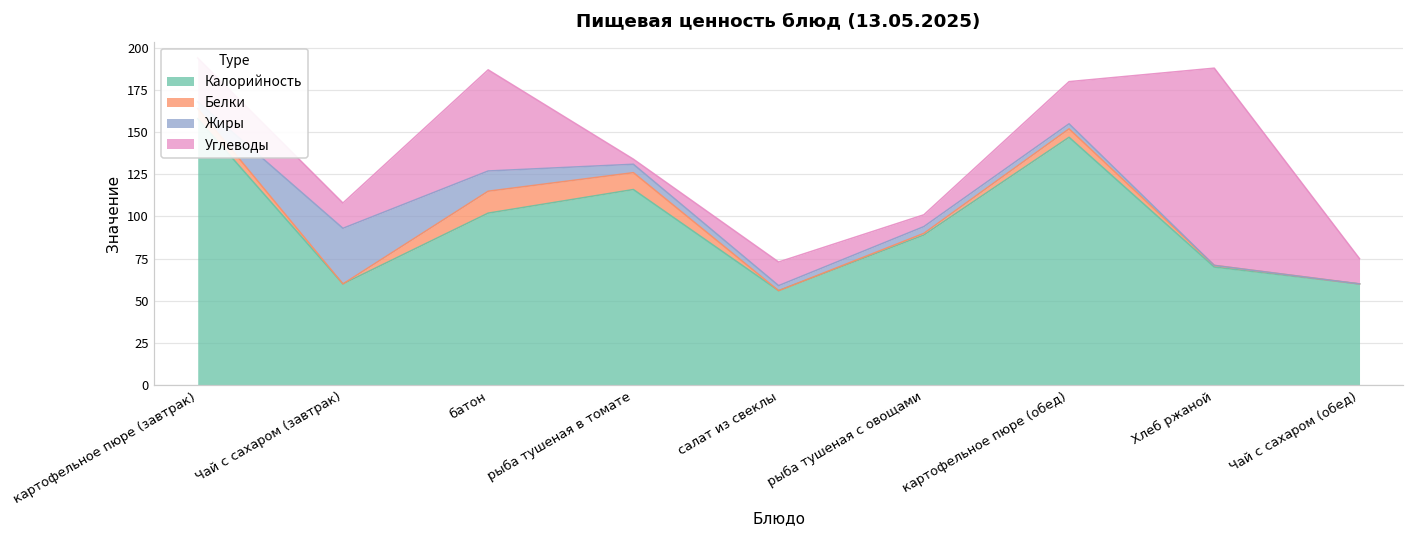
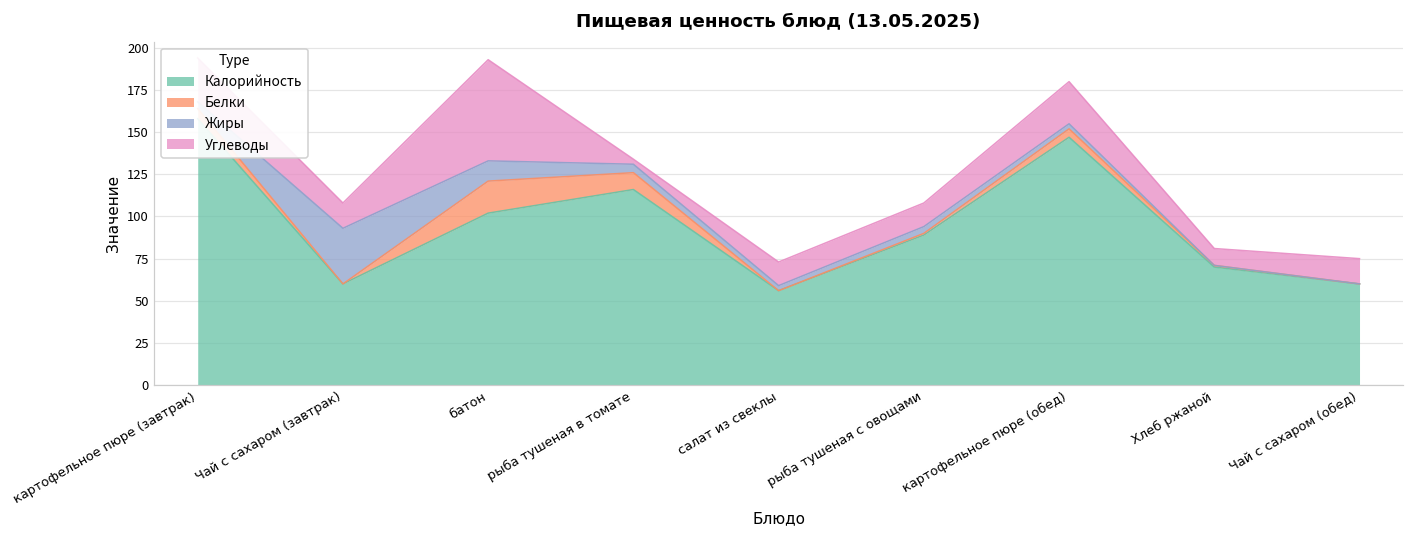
  {
    "Калорийность": {
      "батон": 102,
      "рыба тушеная в томате": 116,
      "картофельное пюре (обед)": 147
    },
    "Белки": {
-     "батон": 13,
+     "батон": 19,
      "рыба тушеная в томате": 10,
      "картофельное пюре (обед)": 5
    },
    "Жиры": {
      "Чай с сахаром (завтрак)": 33,
      "батон": 12,
      "рыба тушеная в томате": 5,
      "салат из свеклы": 3,
      "рыба тушеная с овощами": 4,
      "картофельное пюре (обед)": 3
    },
    "Углеводы": {
      "Чай с сахаром (завтрак)": 15,
      "батон": 60,
      "рыба тушеная в томате": 3,
      "салат из свеклы": 14,
-     "рыба тушеная с овощами": 7,
+     "рыба тушеная с овощами": 14,
      "картофельное пюре (обед)": 25,
-     "Хлеб ржаной": 117,
+     "Хлеб ржаной": 10,
      "Чай с сахаром (обед)": 15
    }
  }
